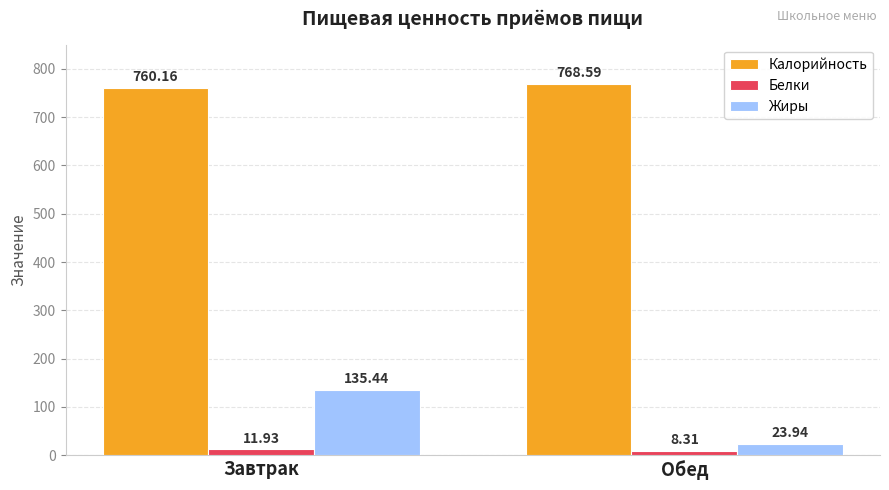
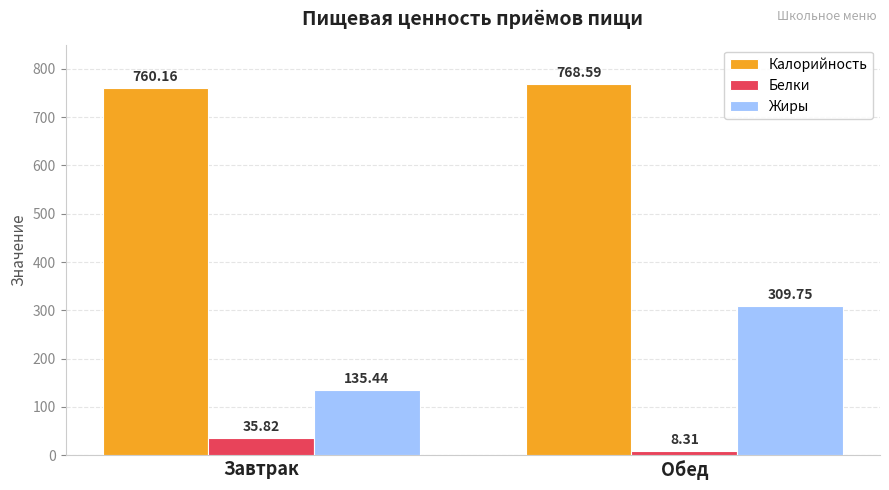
  {
    "Калорийность": {
      "Завтрак": 760.16,
      "Обед": 768.59
    },
    "Белки": {
-     "Завтрак": 11.93,
+     "Завтрак": 35.82,
      "Обед": 8.31
    },
    "Жиры": {
      "Завтрак": 135.44,
-     "Обед": 23.94
+     "Обед": 309.75
    }
  }
